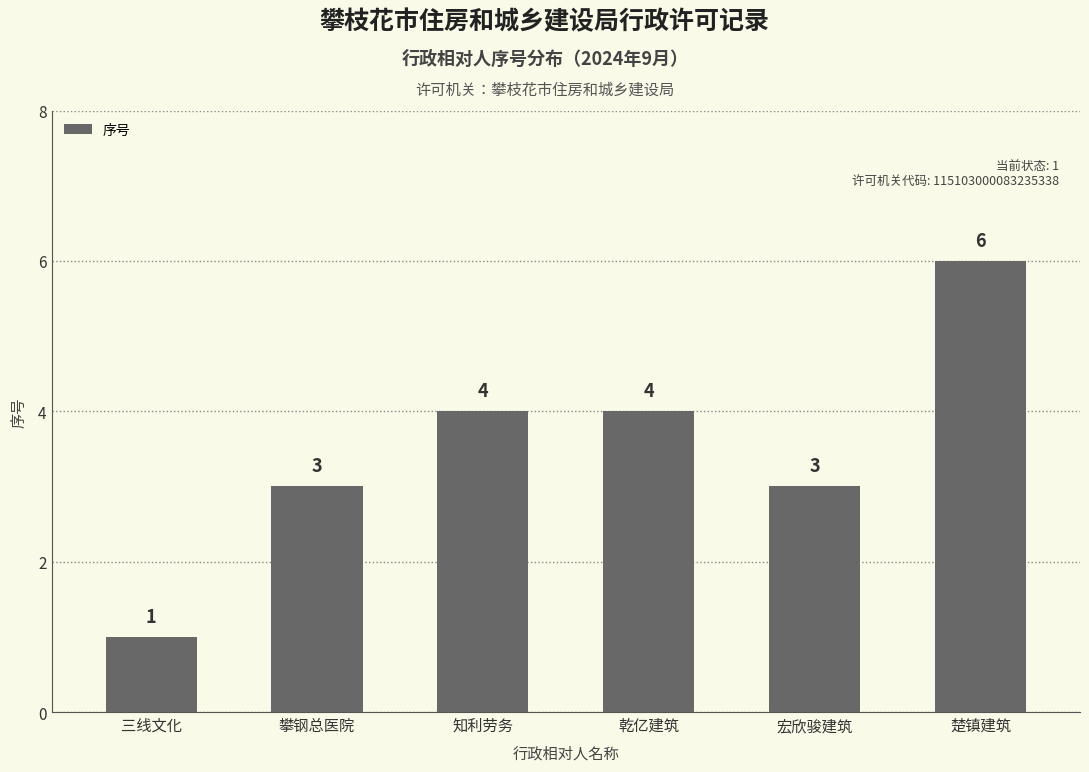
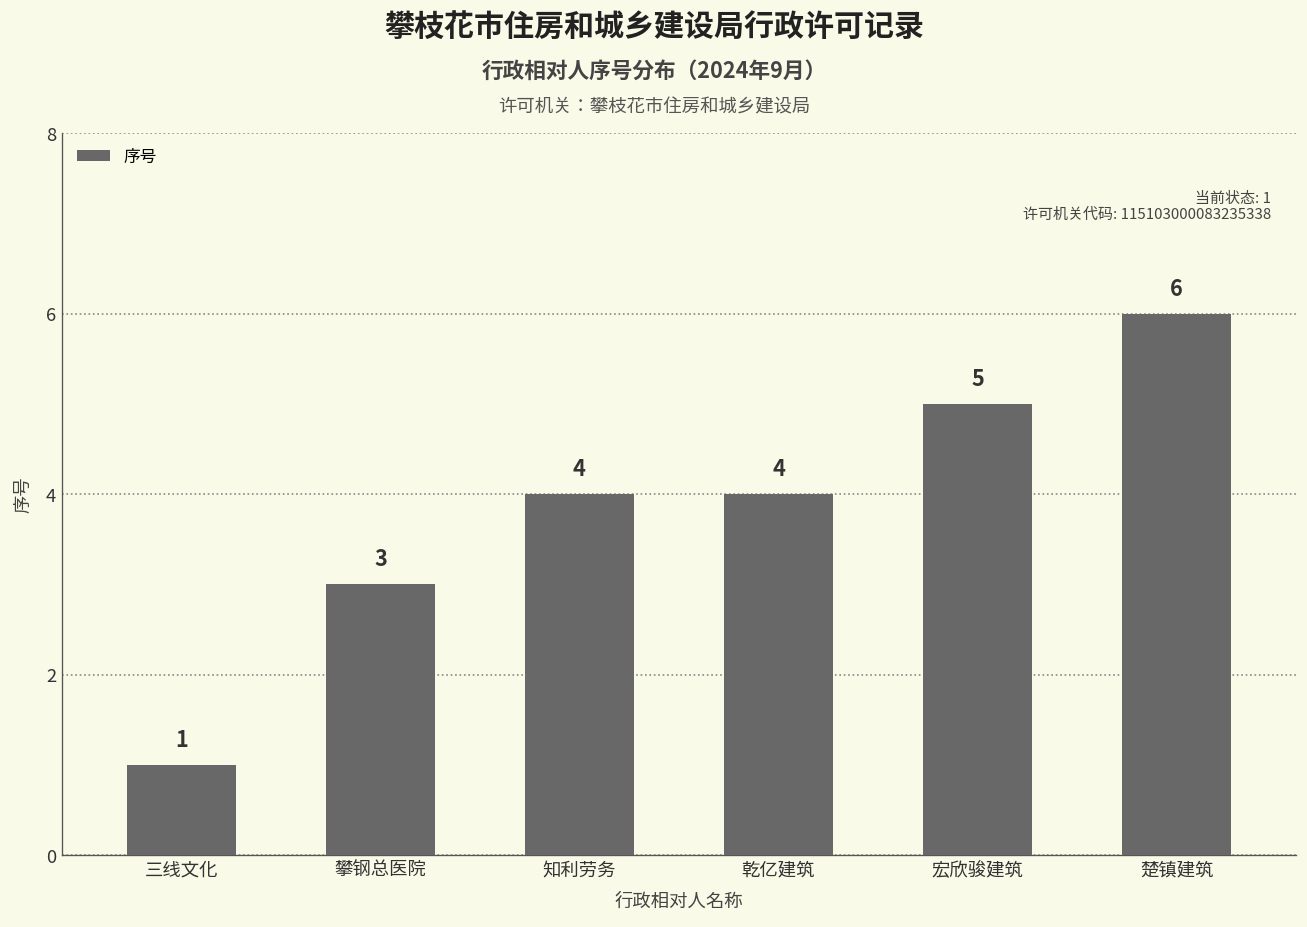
  {
    "三线文化": 1,
    "攀钢总医院": 3,
    "知利劳务": 4,
    "乾亿建筑": 4,
-   "宏欣骏建筑": 3,
+   "宏欣骏建筑": 5,
    "楚镇建筑": 6
  }
